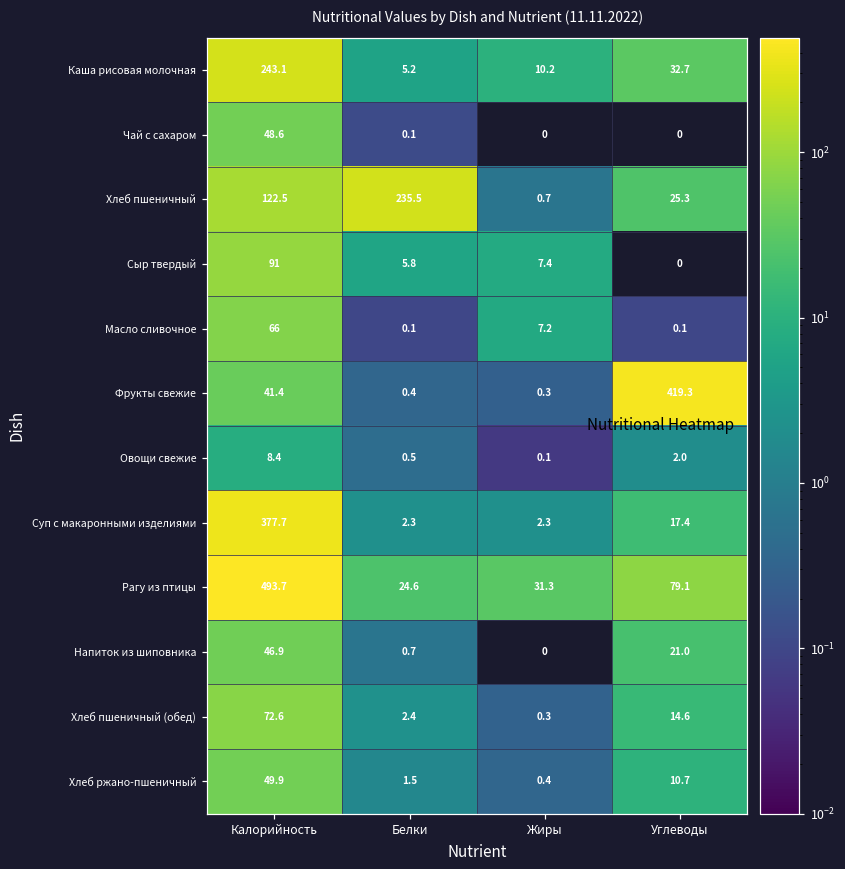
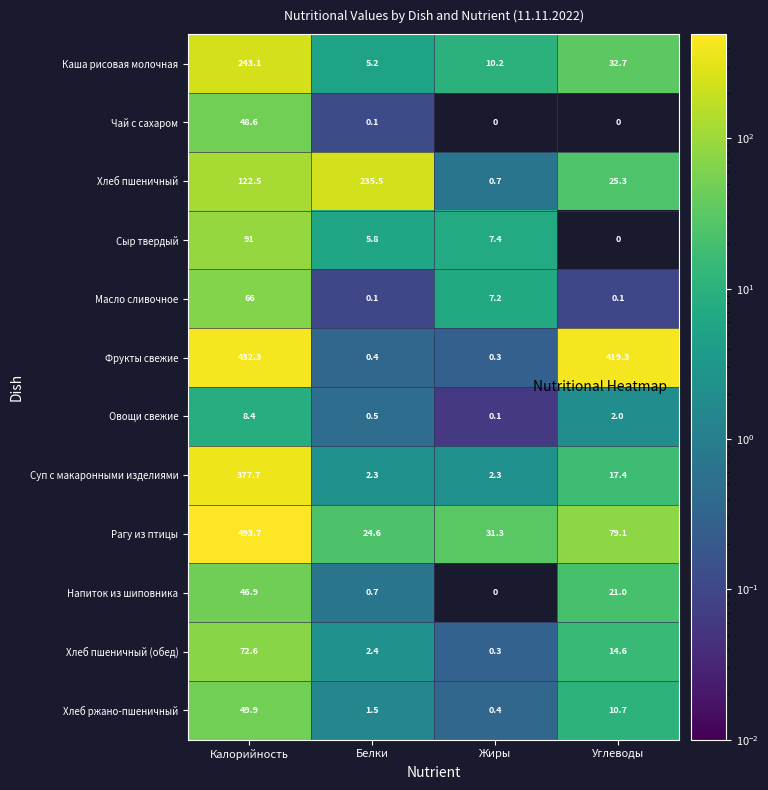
  {
    "Каша рисовая молочная": {
      "Калорийность": 243.1,
      "Белки": 5.2,
      "Жиры": 10.2,
      "Углеводы": 32.7
    },
    "Чай с сахаром": {
      "Калорийность": 48.6,
      "Белки": 0.1,
      "Жиры": 0,
      "Углеводы": 0
    },
    "Хлеб пшеничный": {
      "Калорийность": 122.5,
      "Белки": 235.5,
      "Жиры": 0.7,
      "Углеводы": 25.3
    },
    "Сыр твердый": {
      "Калорийность": 91,
      "Белки": 5.8,
      "Жиры": 7.4,
      "Углеводы": 0
    },
    "Масло сливочное": {
      "Калорийность": 66,
      "Белки": 0.1,
      "Жиры": 7.2,
      "Углеводы": 0.1
    },
    "Фрукты свежие": {
-     "Калорийность": 41.4,
+     "Калорийность": 432.3,
      "Белки": 0.4,
      "Жиры": 0.3,
      "Углеводы": 419.3
    },
    "Овощи свежие": {
      "Калорийность": 8.4,
      "Белки": 0.5,
      "Жиры": 0.1,
      "Углеводы": 2.0
    },
    "Суп с макаронными изделиями": {
      "Калорийность": 377.7,
      "Белки": 2.3,
      "Жиры": 2.3,
      "Углеводы": 17.4
    },
    "Рагу из птицы": {
      "Калорийность": 493.7,
      "Белки": 24.6,
      "Жиры": 31.3,
      "Углеводы": 79.1
    },
    "Напиток из шиповника": {
      "Калорийность": 46.9,
      "Белки": 0.7,
      "Жиры": 0,
      "Углеводы": 21.0
    },
    "Хлеб пшеничный (обед)": {
      "Калорийность": 72.6,
      "Белки": 2.4,
      "Жиры": 0.3,
      "Углеводы": 14.6
    },
    "Хлеб ржано-пшеничный": {
      "Калорийность": 49.9,
      "Белки": 1.5,
      "Жиры": 0.4,
      "Углеводы": 10.7
    }
  }
